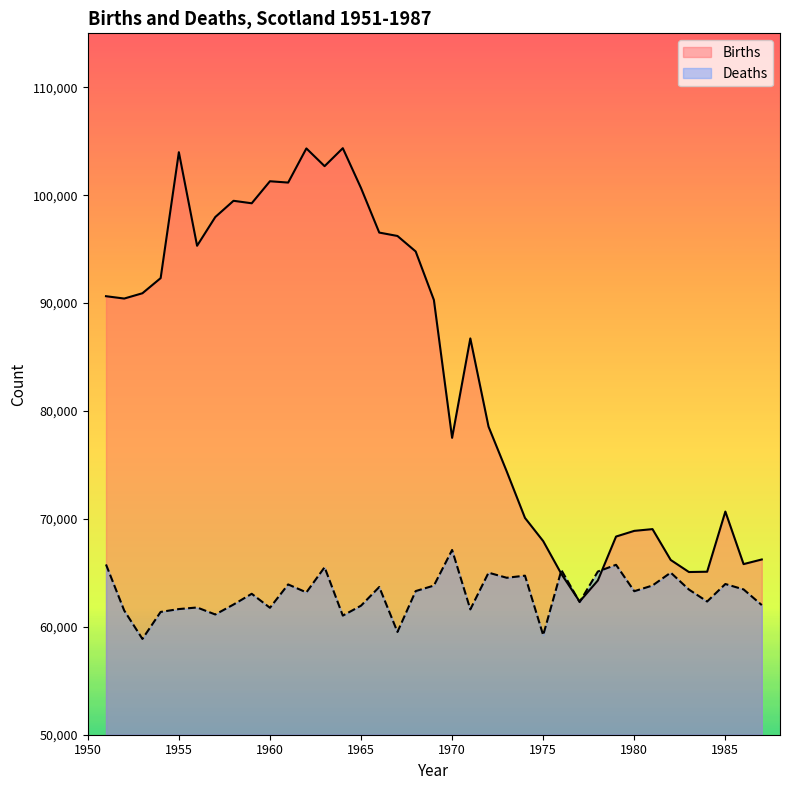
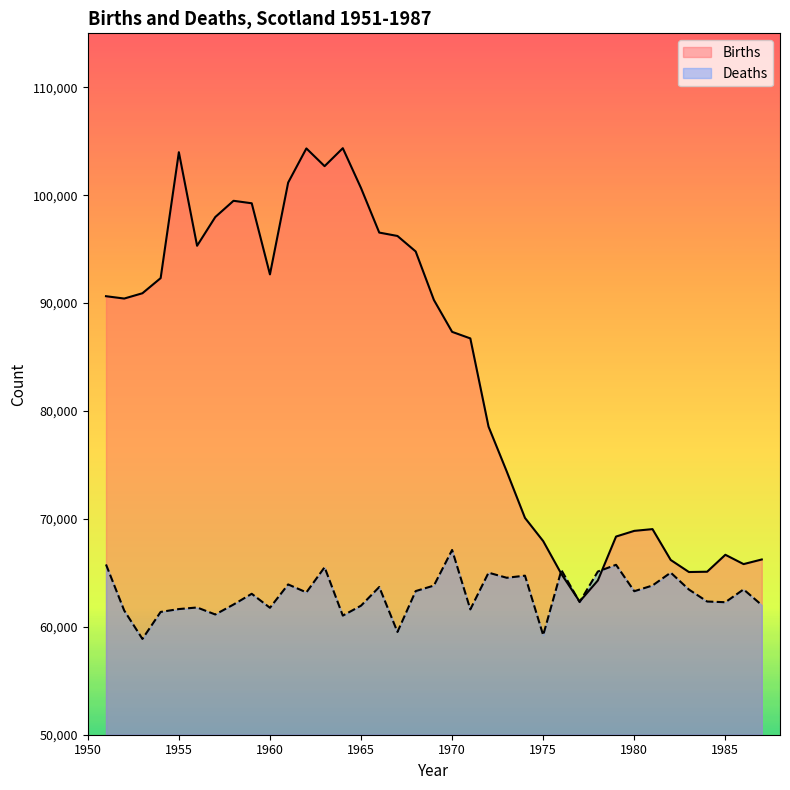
  {
    "Births": {
      "1955": "104,000",
-     "1960": "101,300",
+     "1960": "92,700",
      "1965": "100,700",
-     "1970": "77,500",
+     "1970": "87,300",
      "1975": "67,900",
      "1980": "68,900",
-     "1985": "70,700"
+     "1985": "66,700"
    },
    "Deaths": {
      "1955": "61,600",
      "1960": "61,800",
      "1965": "62,000",
      "1970": "67,100",
      "1975": "59,200",
      "1980": "63,300",
-     "1985": "64,000"
+     "1985": "62,300"
    }
  }
